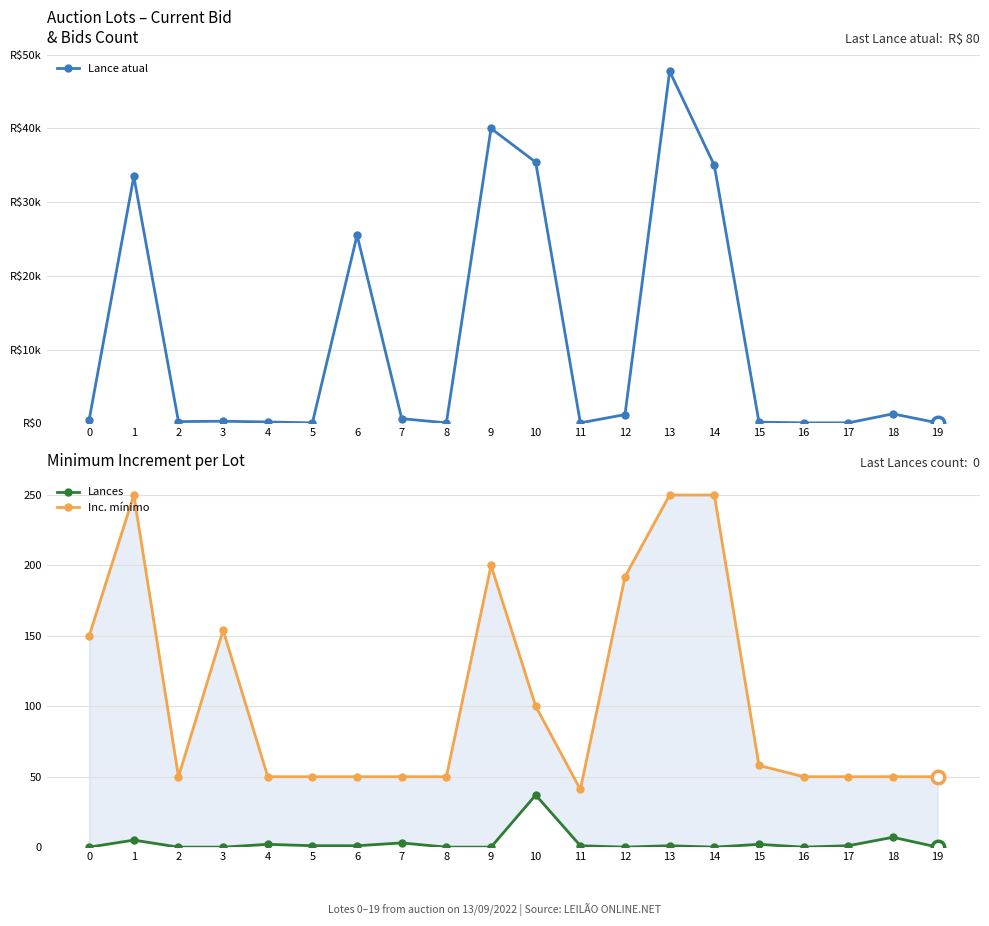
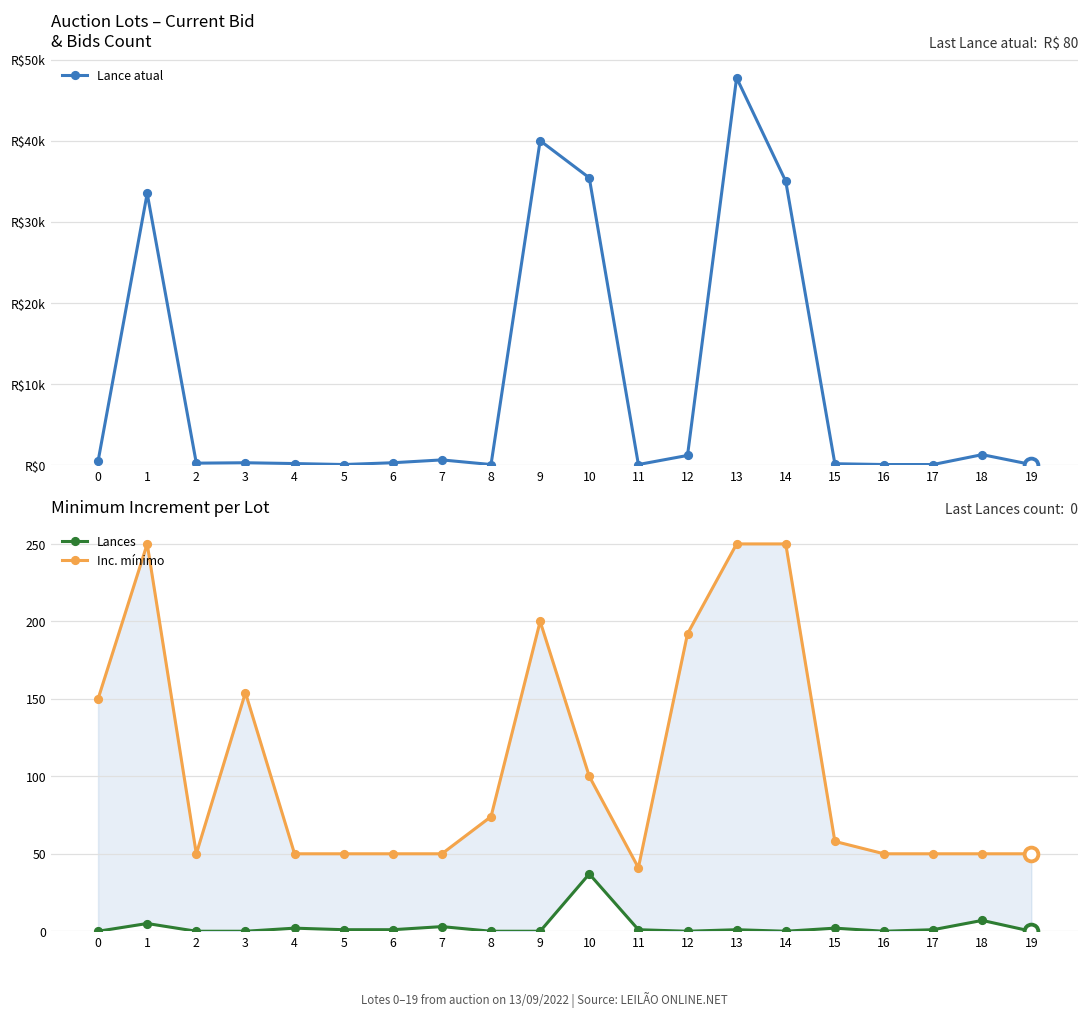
  {
    "Auction Lots – Current Bid & Bids Count": {
      "Lance atual": {
        "0": "R$0",
        "1": "R$34000",
        "2": "R$0",
        "3": "R$0",
        "4": "R$0",
        "5": "R$0",
-       "6": "R$26000",
+       "6": "R$0",
        "7": "R$1000",
        "8": "R$0",
        "9": "R$40000",
        "10": "R$35000",
        "11": "R$0",
        "12": "R$1000",
        "13": "R$48000",
        "14": "R$35000",
        "15": "R$0",
        "16": "R$0",
        "17": "R$0",
        "18": "R$1000"
      }
    },
    "Minimum Increment per Lot": {
      "Lances": {
        "0": "0",
        "1": "5",
        "2": "0",
        "3": "0",
        "4": "2",
        "5": "1",
        "6": "1",
        "7": "3",
        "8": "0",
        "9": "0",
        "10": "37",
        "11": "1",
        "12": "0",
        "13": "1",
        "14": "0",
        "15": "2",
        "16": "0",
        "17": "1",
        "18": "7"
      },
      "Inc. mínimo": {
        "0": "150",
        "1": "250",
        "2": "50",
        "3": "154",
        "4": "50",
        "5": "50",
        "6": "50",
        "7": "50",
-       "8": "50",
+       "8": "74",
        "9": "200",
        "10": "100",
        "11": "41",
        "12": "192",
        "13": "250",
        "14": "250",
        "15": "58",
        "16": "50",
        "17": "50",
        "18": "50"
      }
    }
  }
